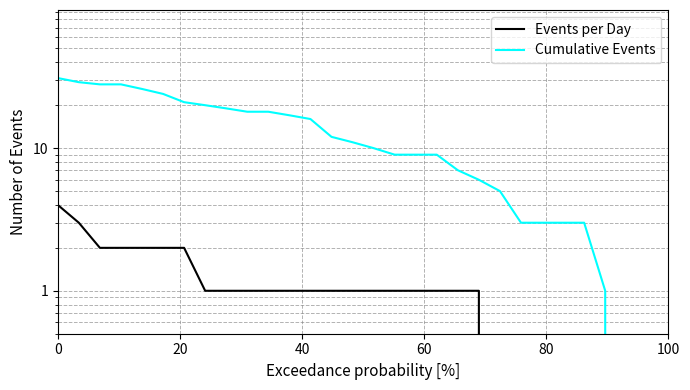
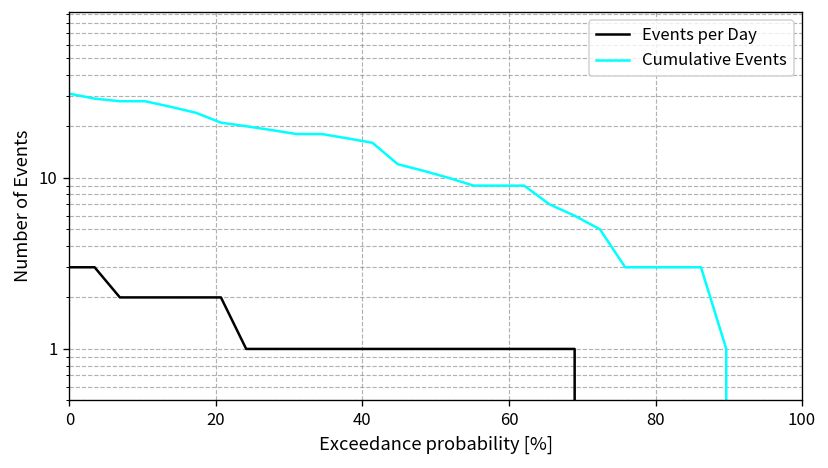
  {
    "Events per Day": {
-     "0": 4
+     "0": 3
    },
    "Cumulative Events": {
      "0": 31
    }
  }
